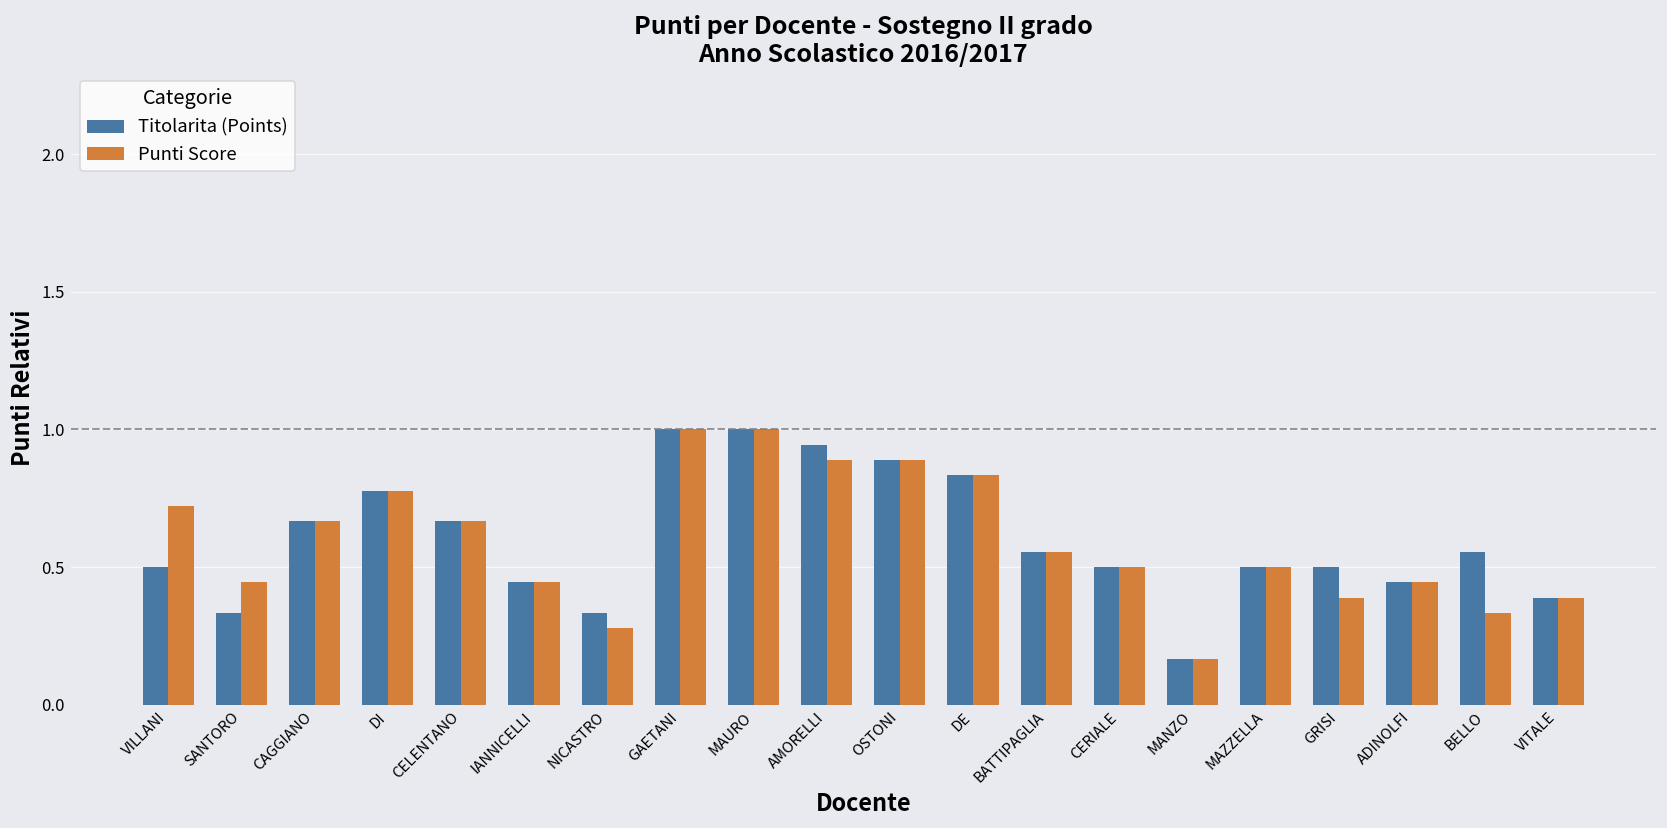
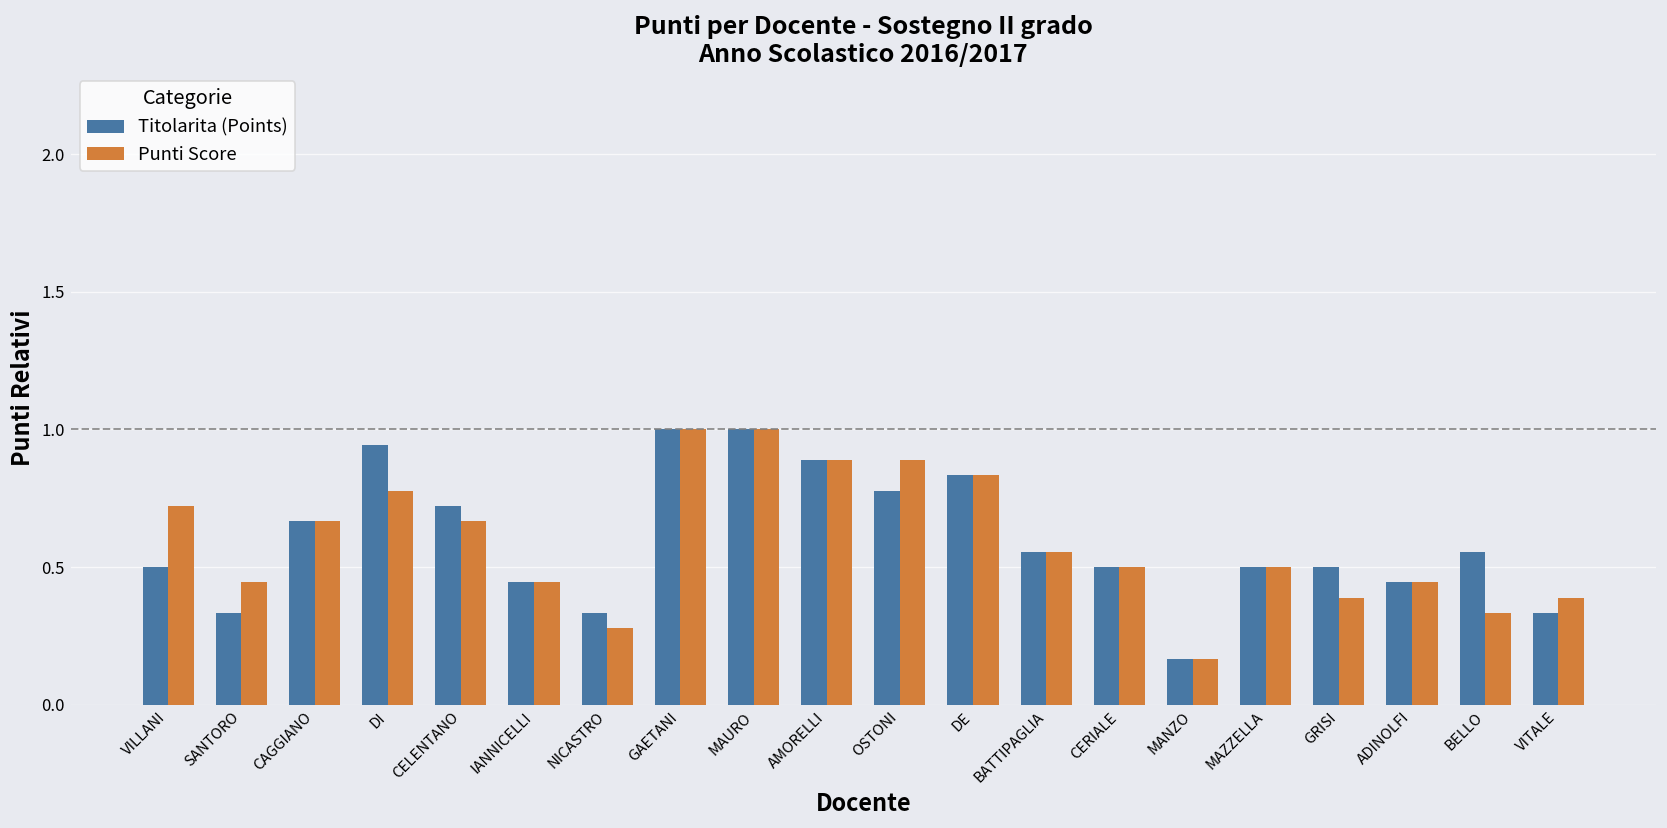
  {
    "Titolarita (Points)": {
      "VILLANI": 0.50,
      "SANTORO": 0.33,
      "CAGGIANO": 0.67,
-     "DI": 0.78,
-     "CELENTANO": 0.67,
+     "DI": 0.94,
+     "CELENTANO": 0.72,
      "IANNICELLI": 0.44,
      "NICASTRO": 0.33,
      "GAETANI": 1.00,
      "MAURO": 1.00,
-     "AMORELLI": 0.94,
-     "OSTONI": 0.89,
+     "AMORELLI": 0.89,
+     "OSTONI": 0.78,
      "DE": 0.83,
      "BATTIPAGLIA": 0.56,
      "CERIALE": 0.50,
      "MANZO": 0.17,
      "MAZZELLA": 0.50,
      "GRISI": 0.50,
      "ADINOLFI": 0.44,
      "BELLO": 0.56,
-     "VITALE": 0.39
+     "VITALE": 0.33
    },
    "Punti Score": {
      "VILLANI": 0.72,
      "SANTORO": 0.44,
      "CAGGIANO": 0.67,
      "DI": 0.78,
      "CELENTANO": 0.67,
      "IANNICELLI": 0.44,
      "NICASTRO": 0.28,
      "GAETANI": 1.00,
      "MAURO": 1.00,
      "AMORELLI": 0.89,
      "OSTONI": 0.89,
      "DE": 0.83,
      "BATTIPAGLIA": 0.56,
      "CERIALE": 0.50,
      "MANZO": 0.17,
      "MAZZELLA": 0.50,
      "GRISI": 0.39,
      "ADINOLFI": 0.44,
      "BELLO": 0.33,
      "VITALE": 0.39
    }
  }
